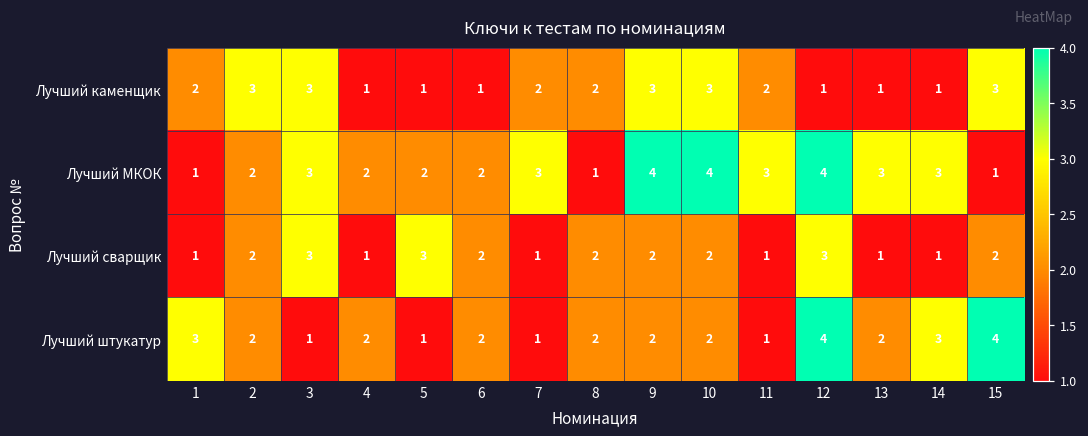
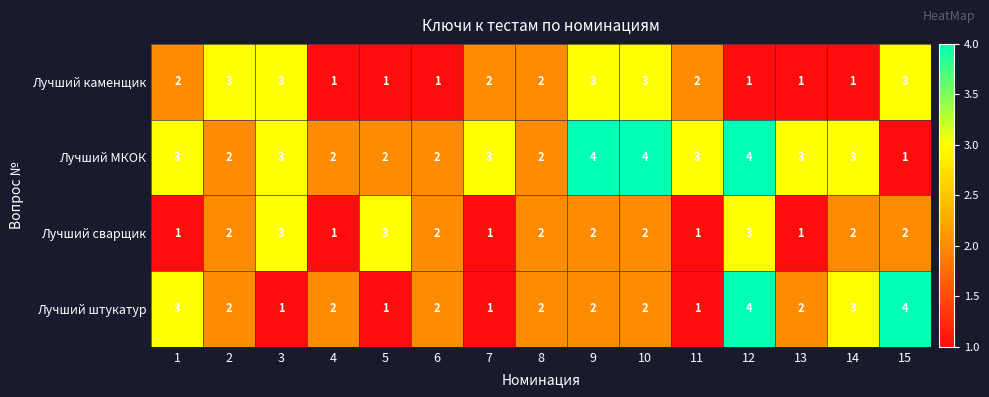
  {
    "Лучший каменщик": {
      "1": 2,
      "2": 3,
      "3": 3,
      "4": 1,
      "5": 1,
      "6": 1,
      "7": 2,
      "8": 2,
      "9": 3,
      "10": 3,
      "11": 2,
      "12": 1,
      "13": 1,
      "14": 1,
      "15": 3
    },
    "Лучший МКОК": {
-     "1": 1,
+     "1": 3,
      "2": 2,
      "3": 3,
      "4": 2,
      "5": 2,
      "6": 2,
      "7": 3,
-     "8": 1,
+     "8": 2,
      "9": 4,
      "10": 4,
      "11": 3,
      "12": 4,
      "13": 3,
      "14": 3,
      "15": 1
    },
    "Лучший сварщик": {
      "1": 1,
      "2": 2,
      "3": 3,
      "4": 1,
      "5": 3,
      "6": 2,
      "7": 1,
      "8": 2,
      "9": 2,
      "10": 2,
      "11": 1,
      "12": 3,
      "13": 1,
-     "14": 1,
+     "14": 2,
      "15": 2
    },
    "Лучший штукатур": {
      "1": 3,
      "2": 2,
      "3": 1,
      "4": 2,
      "5": 1,
      "6": 2,
      "7": 1,
      "8": 2,
      "9": 2,
      "10": 2,
      "11": 1,
      "12": 4,
      "13": 2,
      "14": 3,
      "15": 4
    }
  }
